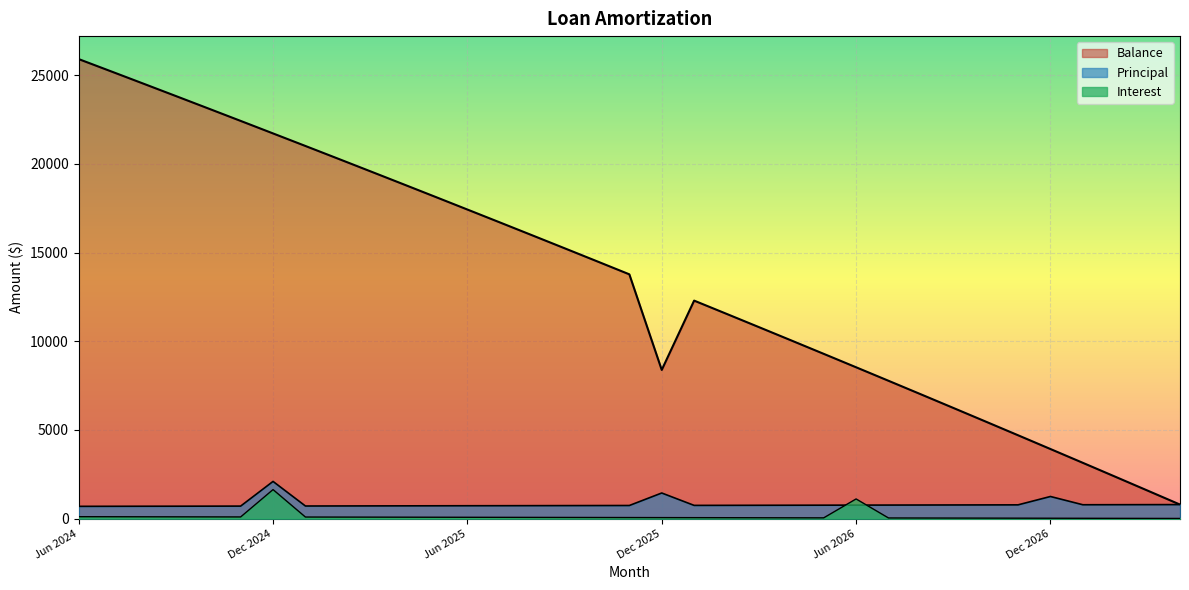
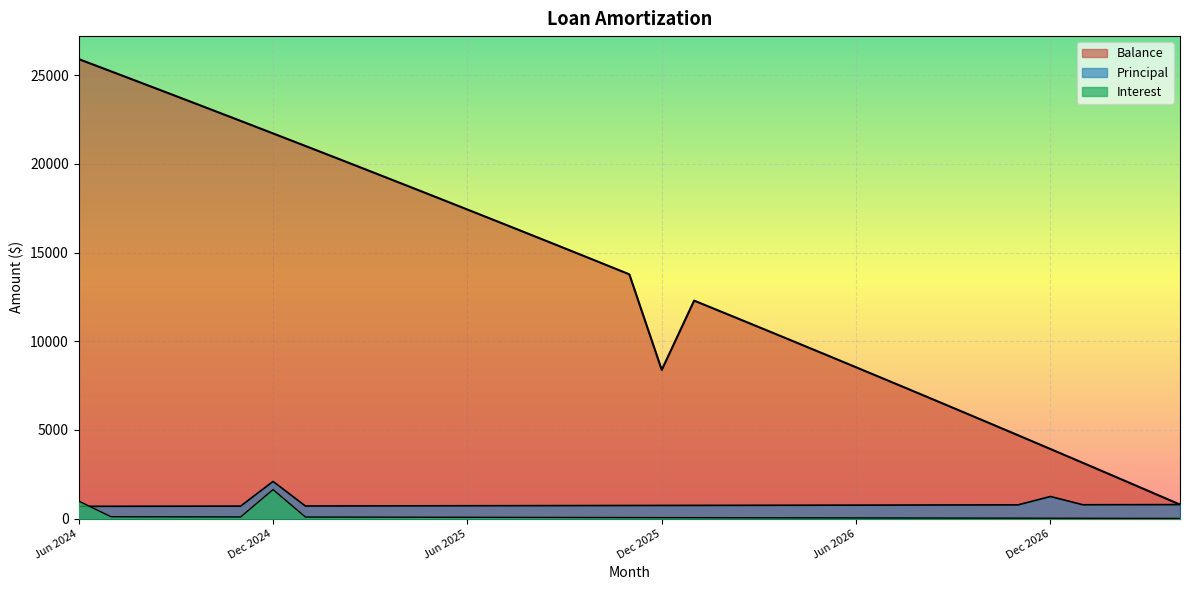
  {
    "Balance": {
      "Jun 2024": 25900,
      "Dec 2024": 21700,
      "Jun 2025": 17400,
      "Dec 2025": 8400,
      "Jun 2026": 8500,
      "Dec 2026": 3900
    },
    "Principal": {
      "Jun 2024": 700,
      "Dec 2024": 2100,
      "Jun 2025": 700,
-     "Dec 2025": 1400,
+     "Dec 2025": 700,
      "Jun 2026": 800,
      "Dec 2026": 1200
    },
    "Interest": {
-     "Jun 2024": 100,
+     "Jun 2024": 1000,
      "Dec 2024": 1600,
      "Jun 2025": 100,
      "Dec 2025": 100,
-     "Jun 2026": 1100,
+     "Jun 2026": 0,
      "Dec 2026": 0
    }
  }
